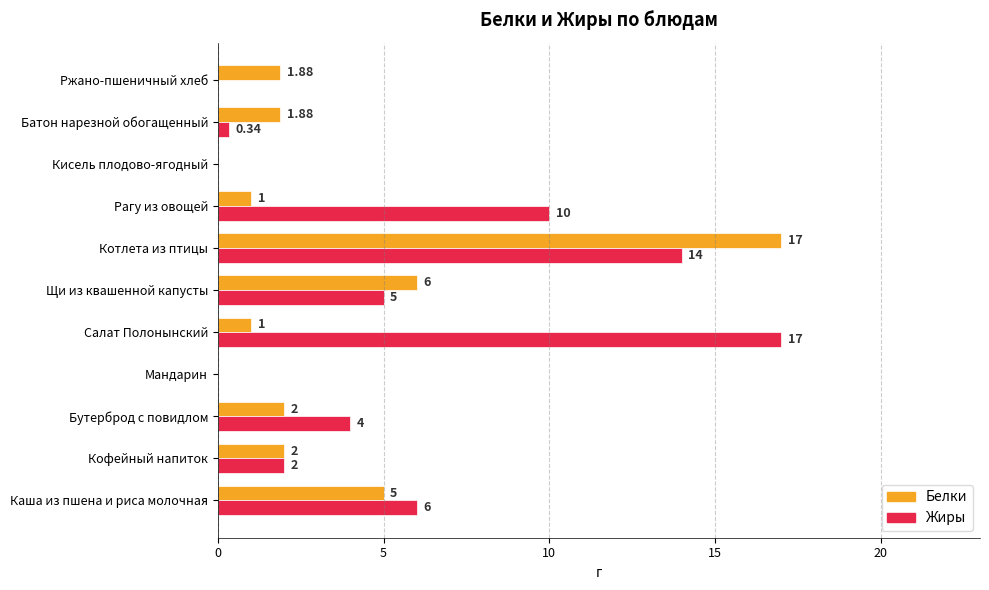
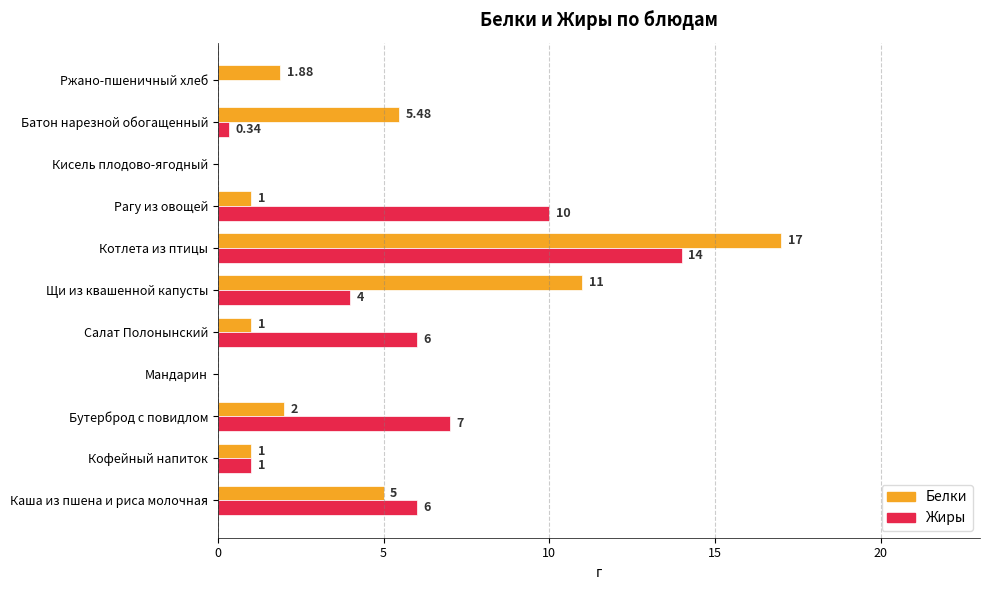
  {
    "Белки": {
      "Ржано-пшеничный хлеб": 1.88,
-     "Батон нарезной обогащенный": 1.88,
+     "Батон нарезной обогащенный": 5.48,
      "Рагу из овощей": 1,
      "Котлета из птицы": 17,
-     "Щи из квашенной капусты": 6,
+     "Щи из квашенной капусты": 11,
      "Салат Полонынский": 1,
      "Бутерброд с повидлом": 2,
-     "Кофейный напиток": 2,
+     "Кофейный напиток": 1,
      "Каша из пшена и риса молочная": 5
    },
    "Жиры": {
      "Батон нарезной обогащенный": 0.34,
      "Рагу из овощей": 10,
      "Котлета из птицы": 14,
-     "Щи из квашенной капусты": 5,
-     "Салат Полонынский": 17,
-     "Бутерброд с повидлом": 4,
-     "Кофейный напиток": 2,
+     "Щи из квашенной капусты": 4,
+     "Салат Полонынский": 6,
+     "Бутерброд с повидлом": 7,
+     "Кофейный напиток": 1,
      "Каша из пшена и риса молочная": 6
    }
  }
